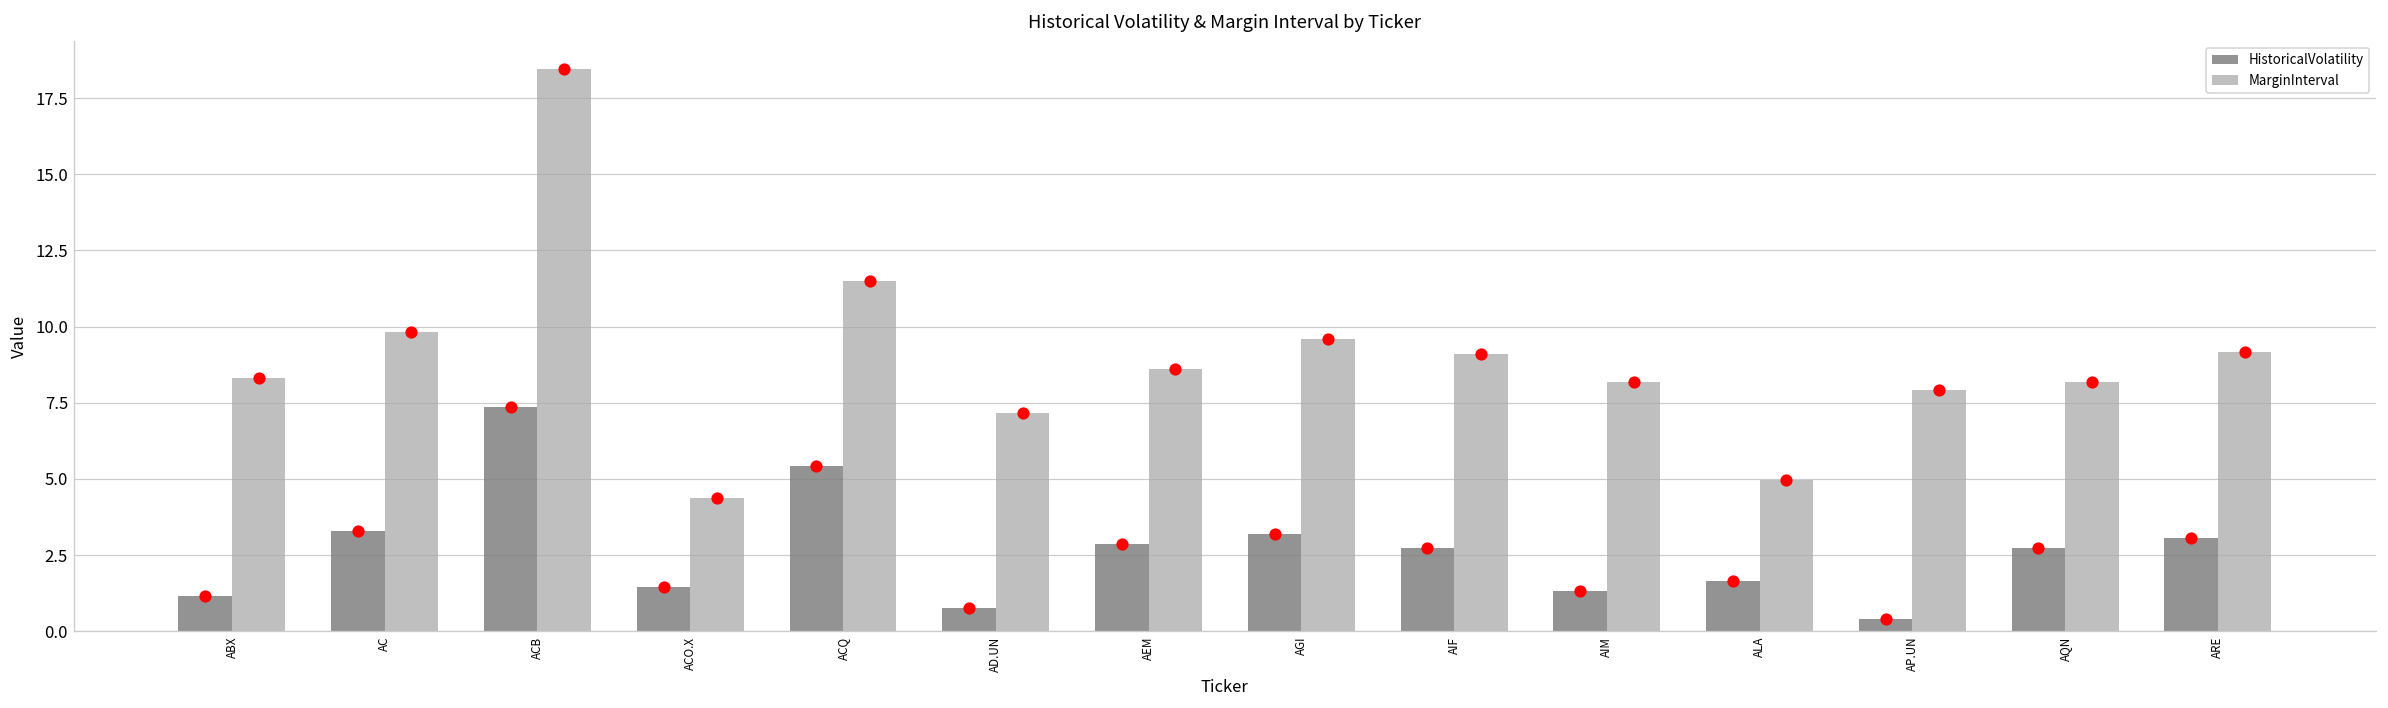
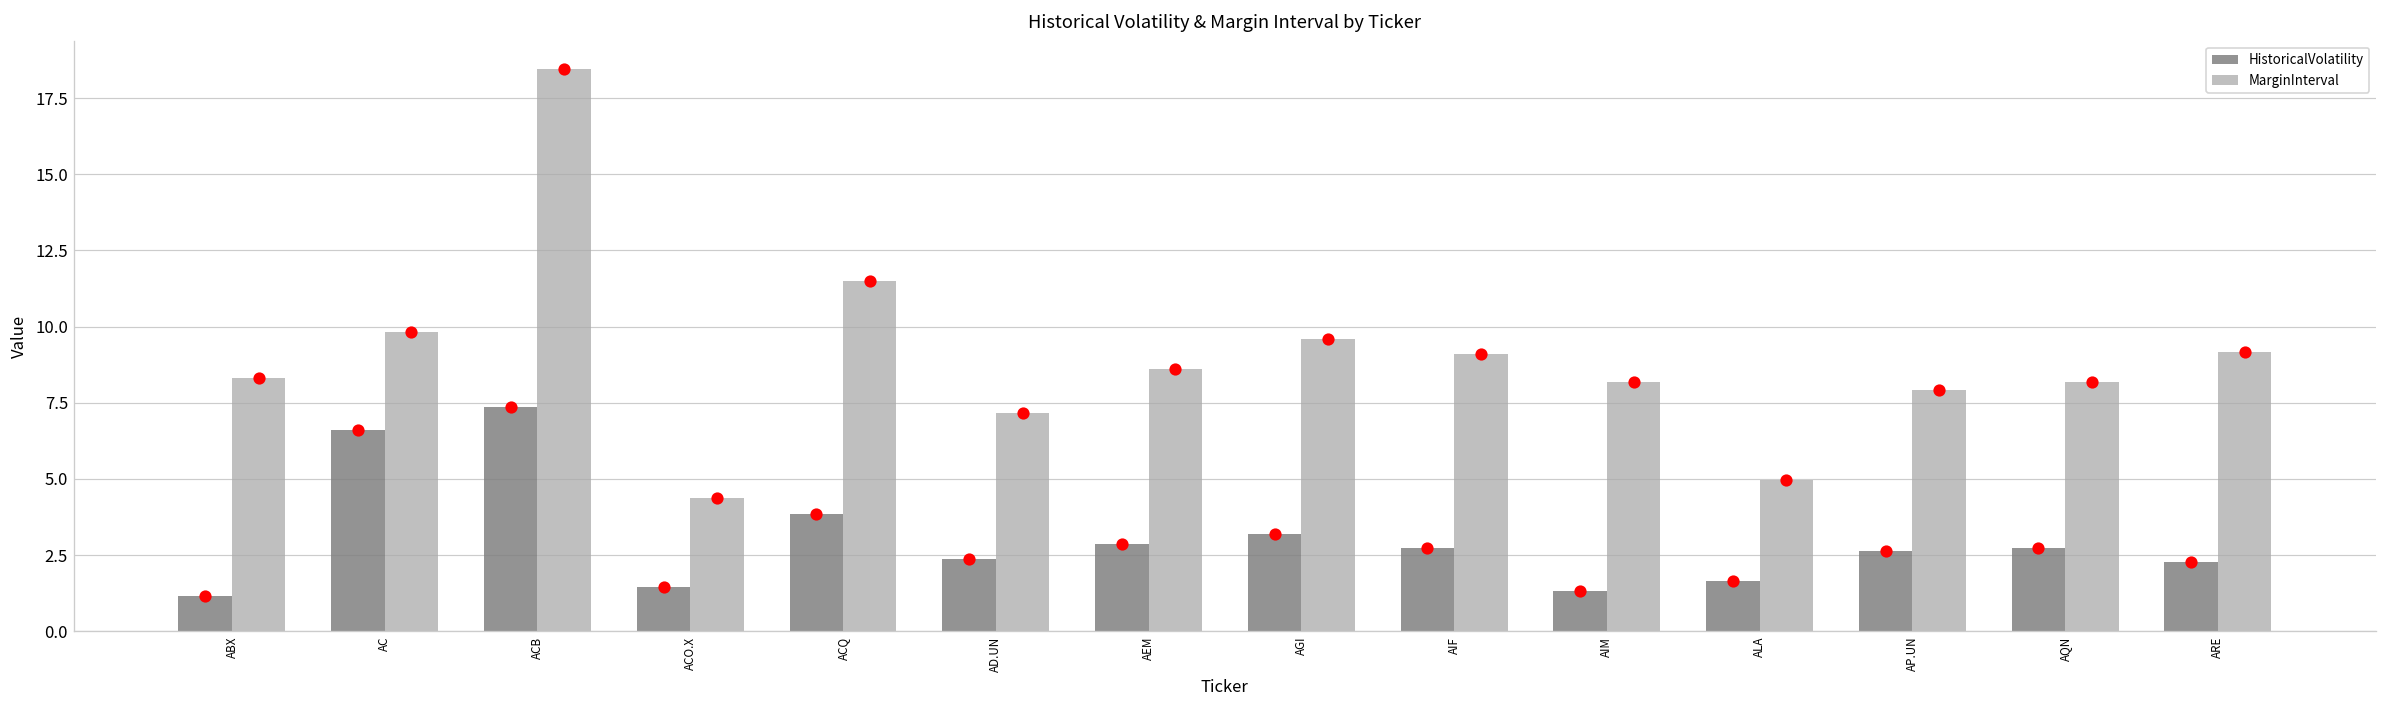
  {
    "HistoricalVolatility": {
      "ABX": 1.2,
-     "AC": 3.3,
+     "AC": 6.6,
      "ACB": 7.4,
      "ACO.X": 1.5,
-     "ACQ": 5.4,
-     "AD.UN": 0.8,
+     "ACQ": 3.8,
+     "AD.UN": 2.4,
      "AEM": 2.9,
      "AGI": 3.2,
      "AIF": 2.7,
      "AIM": 1.3,
      "ALA": 1.7,
-     "AP.UN": 0.4,
+     "AP.UN": 2.6,
      "AQN": 2.7,
-     "ARE": 3.1
+     "ARE": 2.3
    },
    "MarginInterval": {
      "ABX": 8.3,
      "AC": 9.8,
      "ACB": 18.5,
      "ACO.X": 4.4,
      "ACQ": 11.5,
      "AD.UN": 7.2,
      "AEM": 8.6,
      "AGI": 9.6,
      "AIF": 9.1,
      "AIM": 8.2,
      "ALA": 5.0,
      "AP.UN": 7.9,
      "AQN": 8.2,
      "ARE": 9.2
    }
  }
